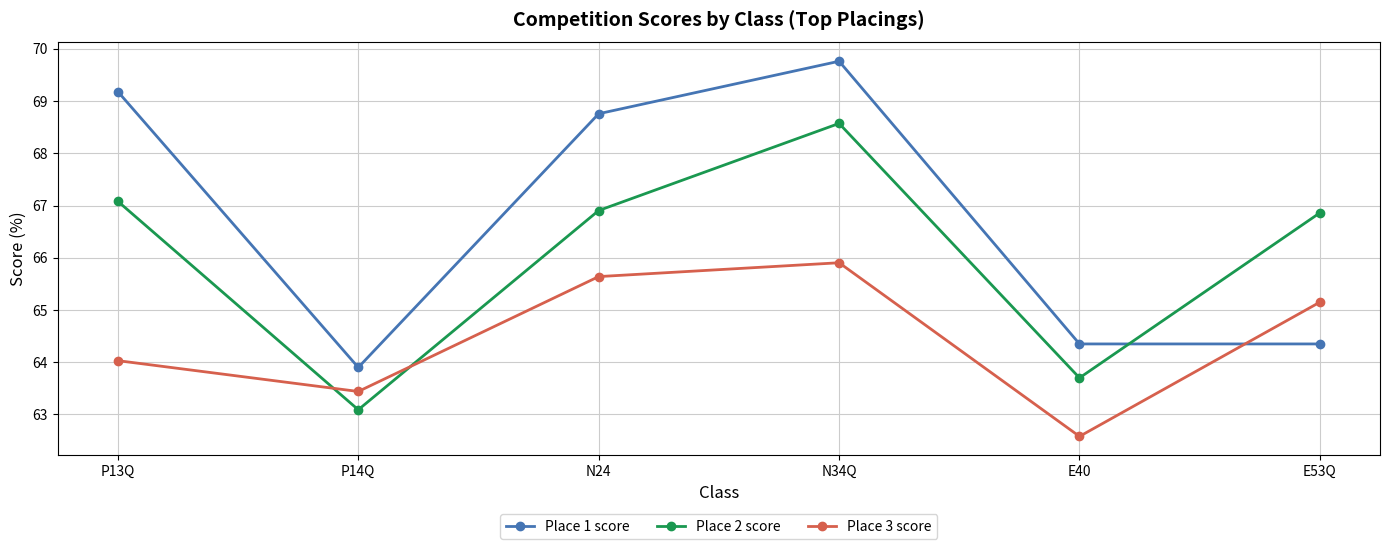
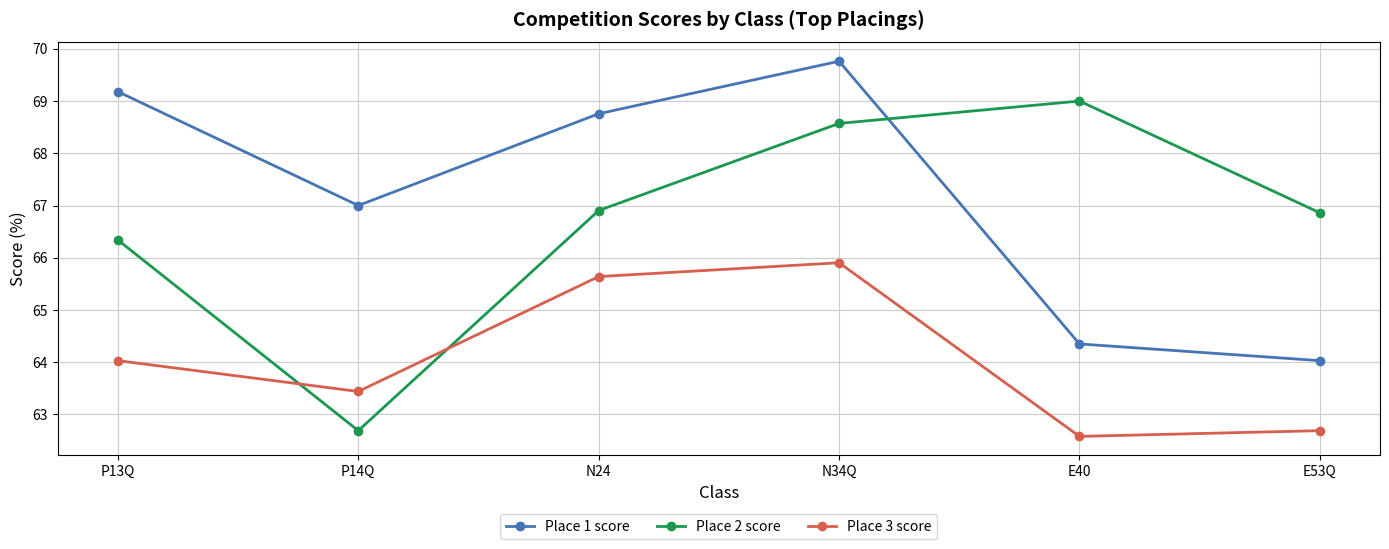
  {
    "Place 1 score": {
      "P13Q": 69.2,
-     "P14Q": 63.9,
+     "P14Q": 67.0,
      "N24": 68.8,
      "N34Q": 69.8,
      "E40": 64.4,
-     "E53Q": 64.4
+     "E53Q": 64.0
    },
    "Place 2 score": {
-     "P13Q": 67.1,
-     "P14Q": 63.1,
+     "P13Q": 66.3,
+     "P14Q": 62.7,
      "N24": 66.9,
      "N34Q": 68.6,
-     "E40": 63.7,
+     "E40": 69.0,
      "E53Q": 66.9
    },
    "Place 3 score": {
      "P13Q": 64.0,
      "P14Q": 63.4,
      "N24": 65.6,
      "N34Q": 65.9,
      "E40": 62.6,
-     "E53Q": 65.2
+     "E53Q": 62.7
    }
  }
